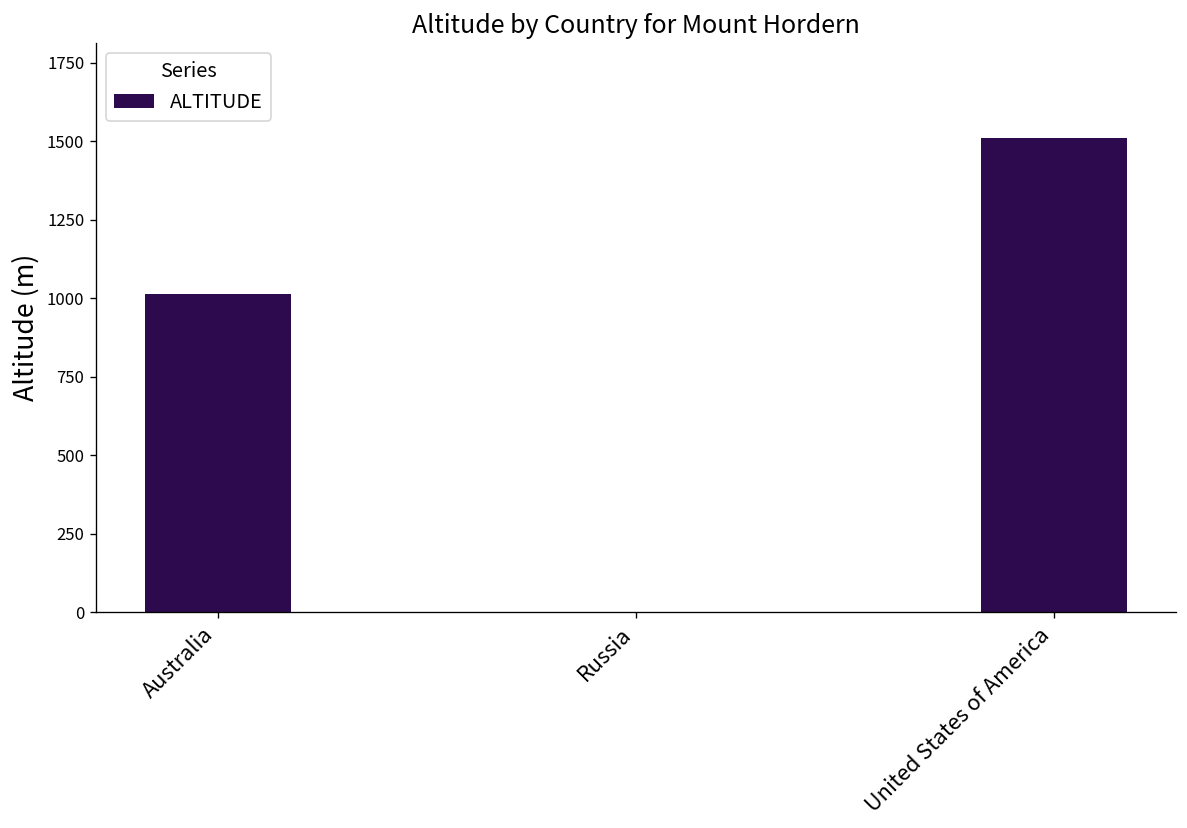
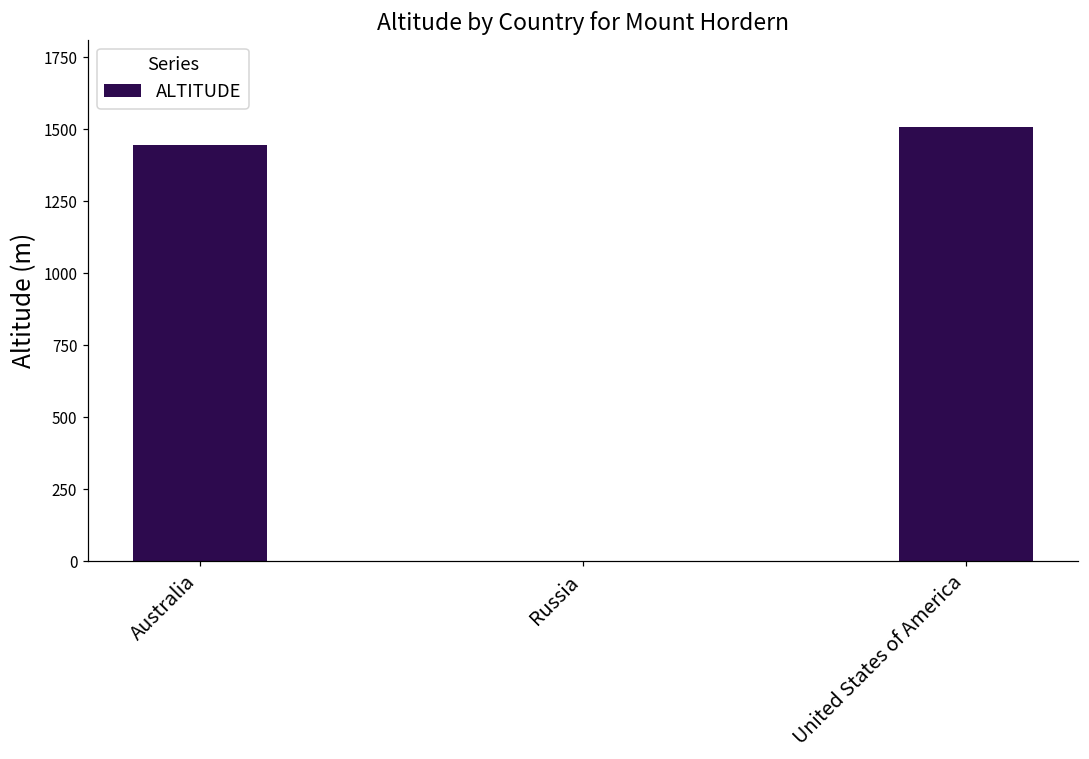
  {
-   "Australia": 1010,
+   "Australia": 1440,
    "Russia": 0,
    "United States of America": 1510
  }
